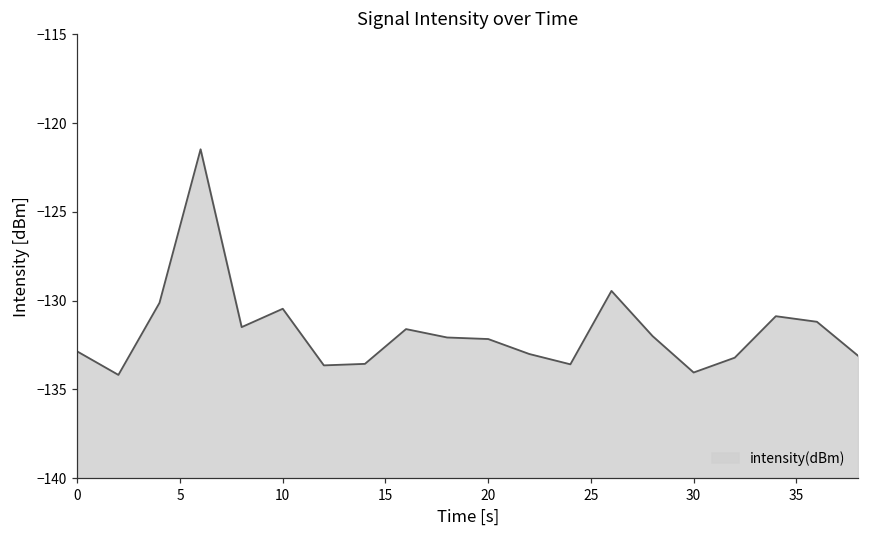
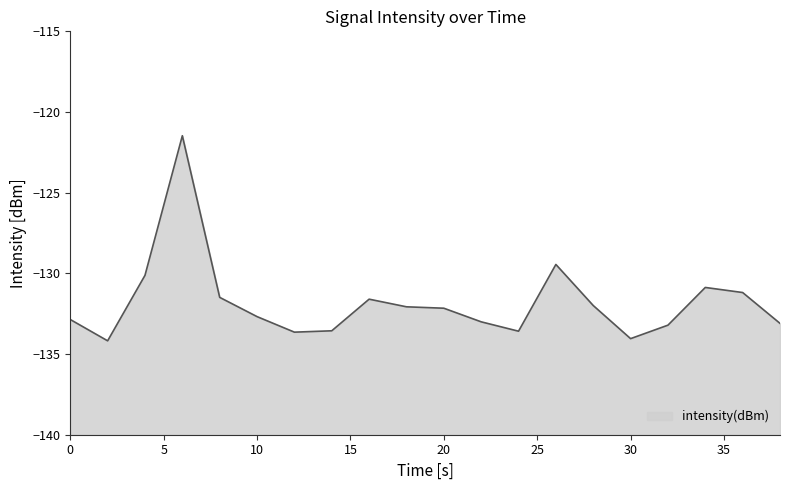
  {
    "0": -132.9,
-   "10": -130.5,
+   "10": -132.7,
    "20": -132.2,
    "30": -134.0
  }
